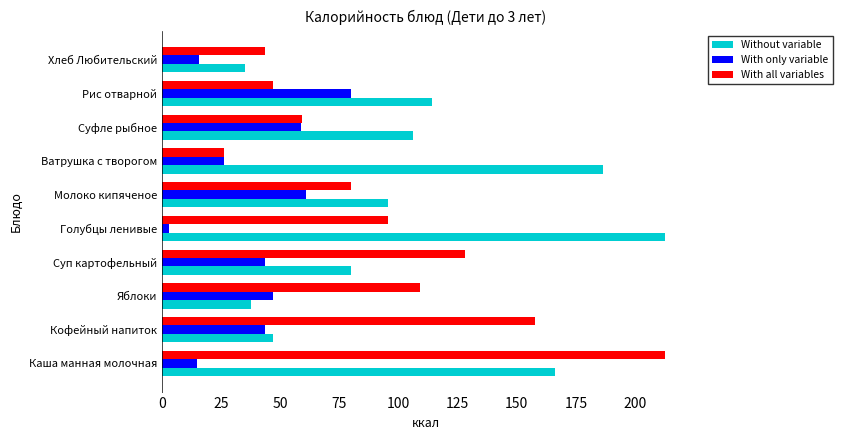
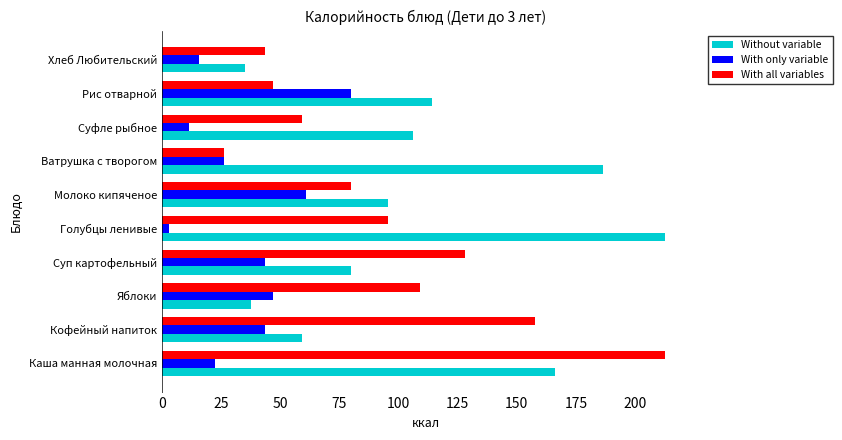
  {
    "Without variable": {
      "Хлеб Любительский": 35,
      "Рис отварной": 114,
      "Суфле рыбное": 106,
      "Ватрушка с творогом": 187,
      "Молоко кипяченое": 95,
      "Голубцы ленивые": 213,
      "Суп картофельный": 80,
      "Яблоки": 38,
-     "Кофейный напиток": 47,
+     "Кофейный напиток": 59,
      "Каша манная молочная": 166
    },
    "With only variable": {
      "Хлеб Любительский": 16,
      "Рис отварной": 80,
-     "Суфле рыбное": 59,
+     "Суфле рыбное": 11,
      "Ватрушка с творогом": 26,
      "Молоко кипяченое": 61,
      "Голубцы ленивые": 3,
      "Суп картофельный": 44,
      "Яблоки": 47,
      "Кофейный напиток": 43,
-     "Каша манная молочная": 15
+     "Каша манная молочная": 22
    },
    "With all variables": {
      "Хлеб Любительский": 44,
      "Рис отварной": 47,
      "Суфле рыбное": 59,
      "Ватрушка с творогом": 26,
      "Молоко кипяченое": 80,
      "Голубцы ленивые": 95,
      "Суп картофельный": 128,
      "Яблоки": 109,
      "Кофейный напиток": 158,
      "Каша манная молочная": 213
    }
  }
